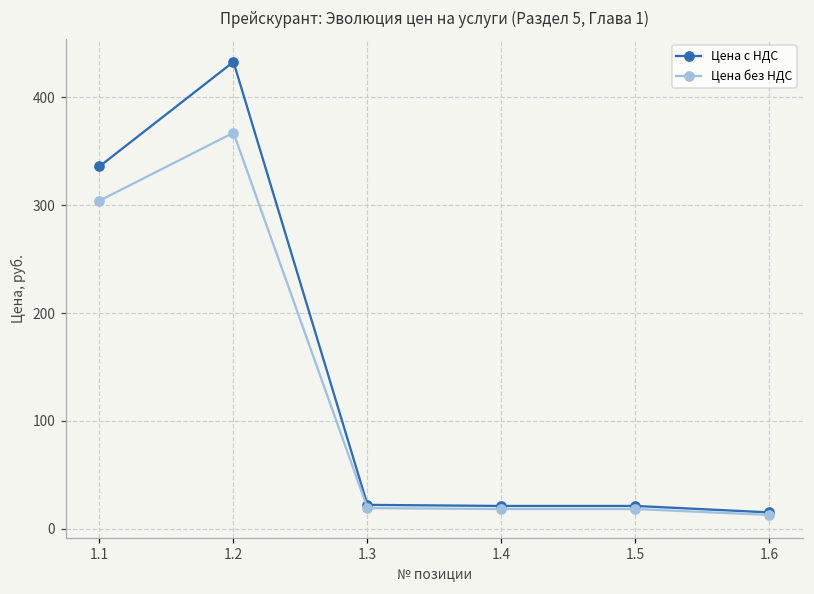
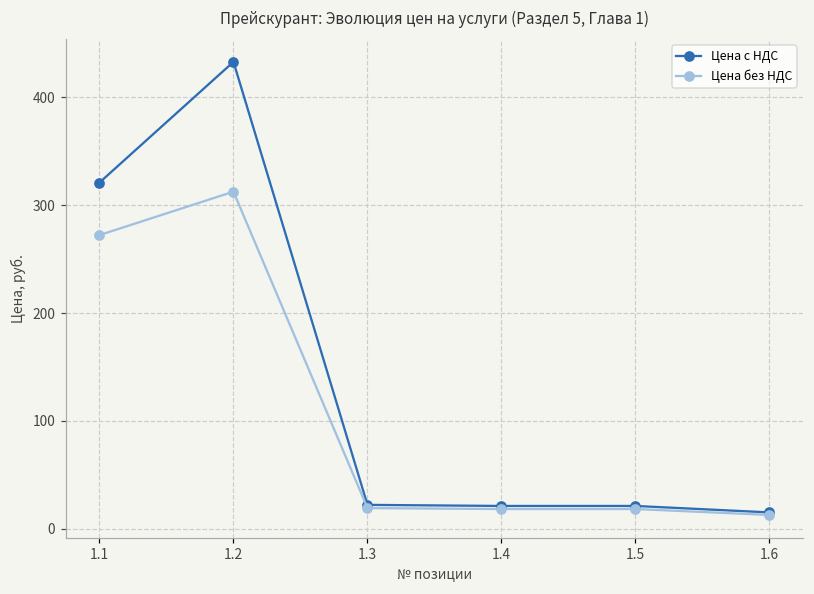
  {
    "Цена с НДС": {
-     "1.1": 340,
+     "1.1": 320,
      "1.2": 430,
      "1.3": 20,
      "1.4": 20,
      "1.5": 20
    },
    "Цена без НДС": {
-     "1.1": 300,
-     "1.2": 370,
+     "1.1": 270,
+     "1.2": 310,
      "1.3": 20,
      "1.4": 20,
      "1.5": 20
    }
  }
